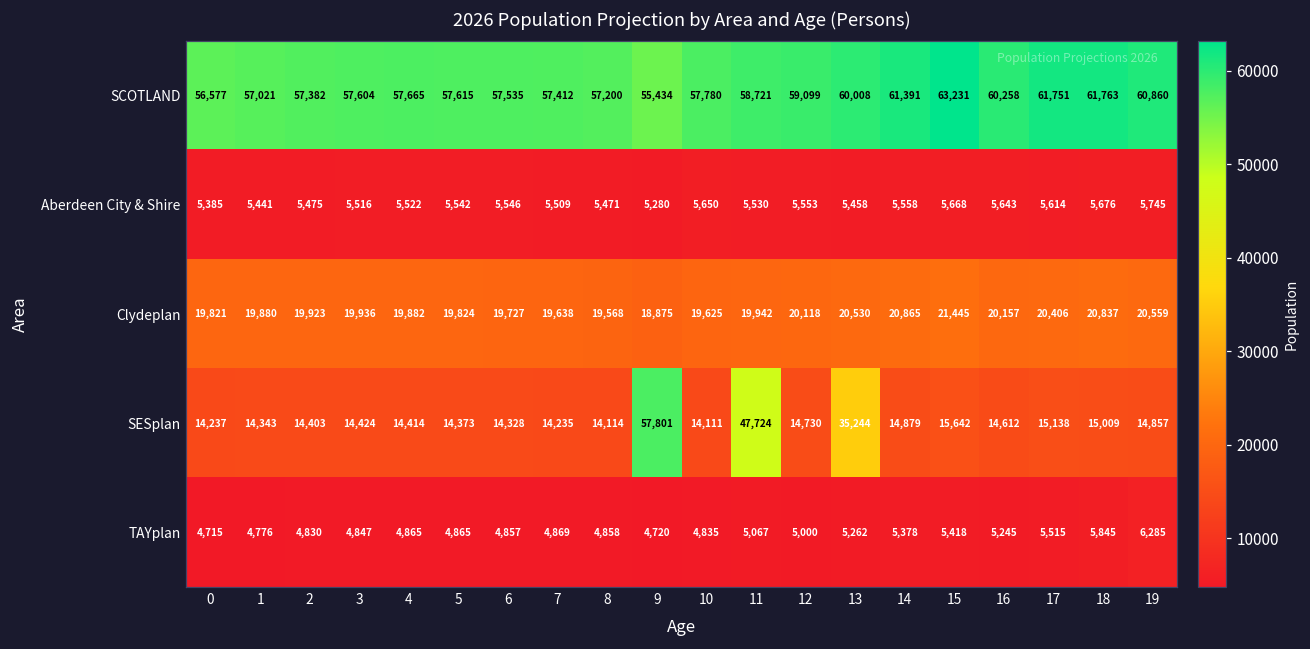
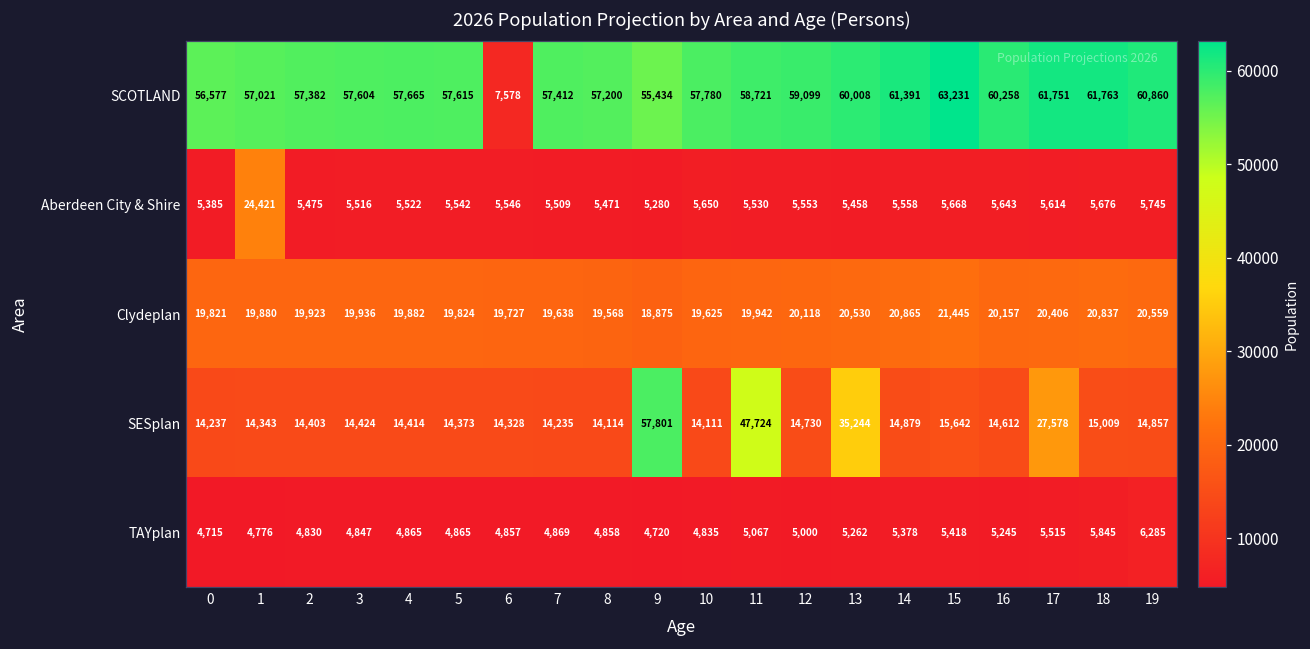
  {
    "SCOTLAND": {
      "0": "56,577",
      "1": "57,021",
      "2": "57,382",
      "3": "57,604",
      "4": "57,665",
      "5": "57,615",
-     "6": "57,535",
+     "6": "7,578",
      "7": "57,412",
      "8": "57,200",
      "9": "55,434",
      "10": "57,780",
      "11": "58,721",
      "12": "59,099",
      "13": "60,008",
      "14": "61,391",
      "15": "63,231",
      "16": "60,258",
      "18": "61,763",
      "19": "60,860"
    },
    "Aberdeen City & Shire": {
      "0": "5,385",
-     "1": "5,441",
+     "1": "24,421",
      "2": "5,475",
      "3": "5,516",
      "4": "5,522",
      "5": "5,542",
      "6": "5,546",
      "7": "5,509",
      "8": "5,471",
      "9": "5,280",
      "10": "5,650",
      "11": "5,530",
      "12": "5,553",
      "13": "5,458",
      "14": "5,558",
      "15": "5,668",
      "16": "5,643",
      "17": "5,614",
      "18": "5,676",
      "19": "5,745"
    },
    "Clydeplan": {
      "0": "19,821",
      "1": "19,880",
      "2": "19,923",
      "3": "19,936",
      "4": "19,882",
      "5": "19,824",
      "6": "19,727",
      "7": "19,638",
      "8": "19,568",
      "9": "18,875",
      "10": "19,625",
      "11": "19,942",
      "12": "20,118",
      "13": "20,530",
      "14": "20,865",
      "15": "21,445",
      "16": "20,157",
      "17": "20,406",
      "18": "20,837",
      "19": "20,559"
    },
    "SESplan": {
      "0": "14,237",
      "1": "14,343",
      "2": "14,403",
      "3": "14,424",
      "4": "14,414",
      "5": "14,373",
      "6": "14,328",
      "7": "14,235",
      "8": "14,114",
      "9": "57,801",
      "10": "14,111",
      "11": "47,724",
      "12": "14,730",
      "13": "35,244",
      "14": "14,879",
      "15": "15,642",
      "16": "14,612",
-     "17": "15,138",
+     "17": "27,578",
      "18": "15,009",
      "19": "14,857"
    },
    "TAYplan": {
      "0": "4,715",
      "1": "4,776",
      "2": "4,830",
      "3": "4,847",
      "4": "4,865",
      "5": "4,865",
      "6": "4,857",
      "7": "4,869",
      "8": "4,858",
      "9": "4,720",
      "10": "4,835",
      "11": "5,067",
      "12": "5,000",
      "13": "5,262",
      "14": "5,378",
      "15": "5,418",
      "16": "5,245",
      "17": "5,515",
      "18": "5,845",
      "19": "6,285"
    }
  }
